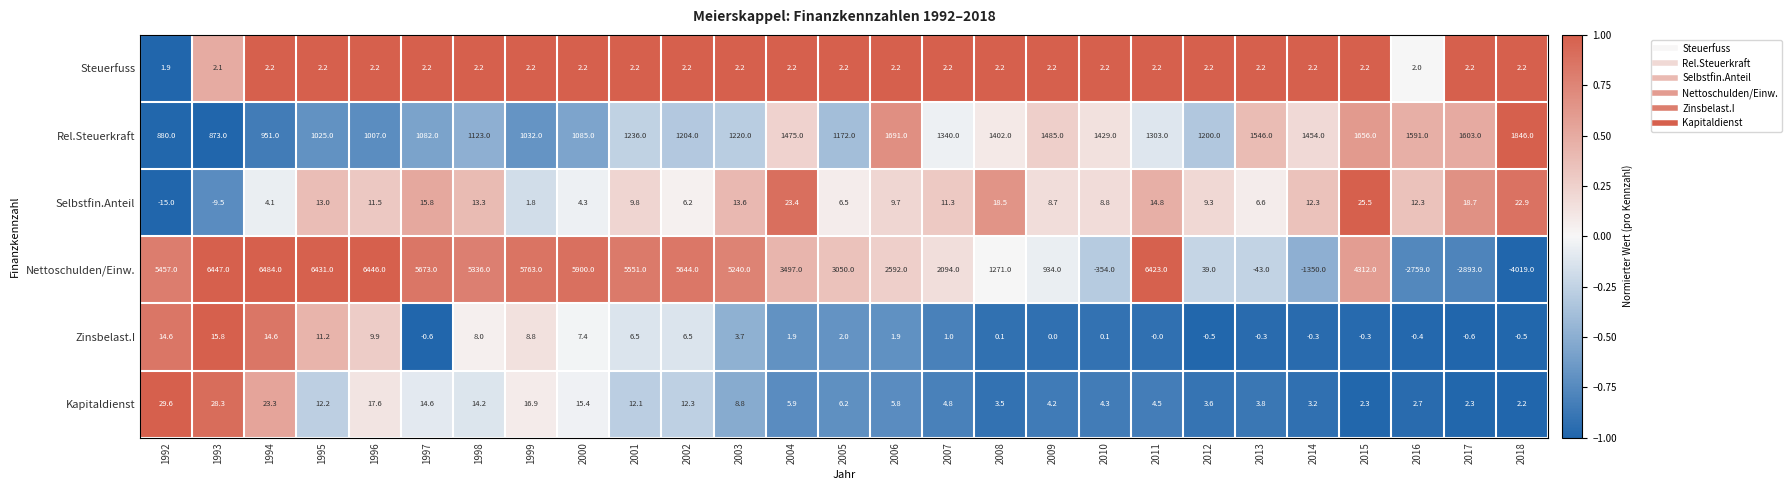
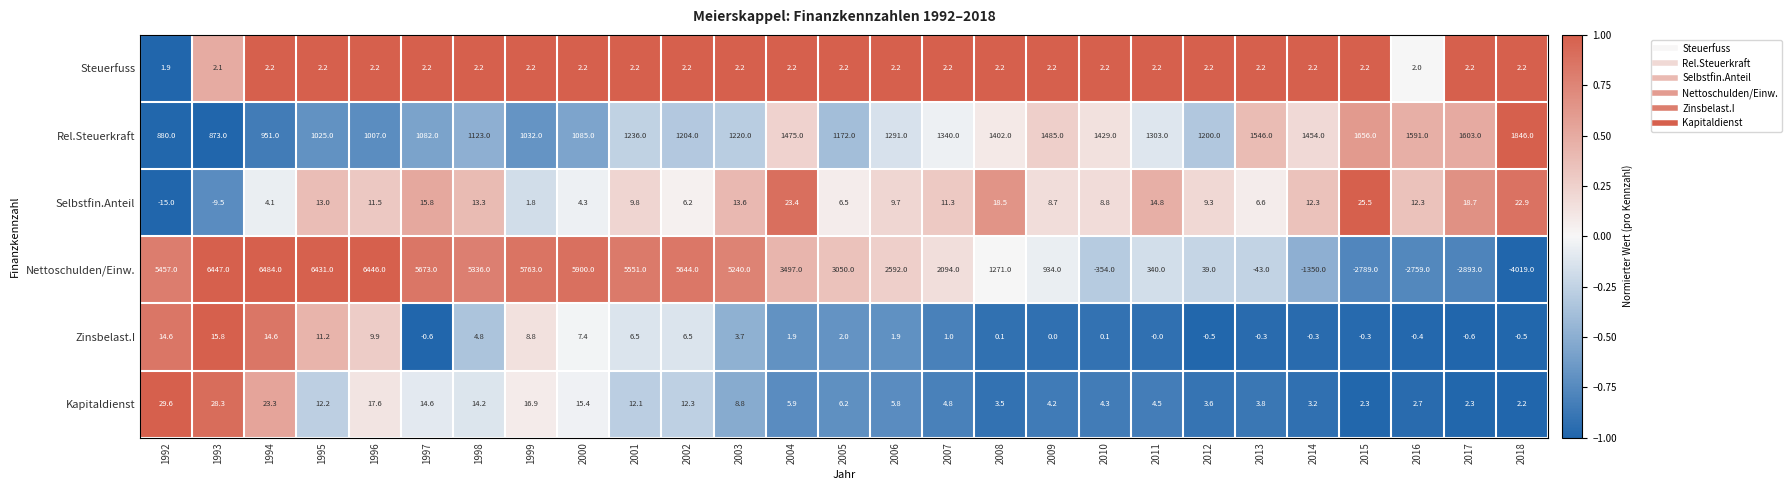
  {
    "Steuerfuss": {
      "1992": 1.9,
      "1993": 2.1,
      "1994": 2.2,
      "1995": 2.2,
      "1996": 2.2,
      "1997": 2.2,
      "1998": 2.2,
      "1999": 2.2,
      "2000": 2.2,
      "2001": 2.2,
      "2002": 2.2,
      "2003": 2.2,
      "2004": 2.2,
      "2005": 2.2,
      "2006": 2.2,
      "2007": 2.2,
      "2008": 2.2,
      "2009": 2.2,
      "2010": 2.2,
      "2011": 2.2,
      "2012": 2.2,
      "2013": 2.2,
      "2014": 2.2,
      "2015": 2.2,
      "2016": 2.0,
      "2017": 2.2,
      "2018": 2.2
    },
    "Rel.Steuerkraft": {
      "1992": 880.0,
      "1993": 873.0,
      "1994": 951.0,
      "1995": 1025.0,
      "1996": 1007.0,
      "1997": 1082.0,
      "1998": 1123.0,
      "1999": 1032.0,
      "2000": 1085.0,
      "2001": 1236.0,
      "2002": 1204.0,
      "2003": 1220.0,
      "2004": 1475.0,
      "2005": 1172.0,
-     "2006": 1691.0,
+     "2006": 1291.0,
      "2007": 1340.0,
      "2008": 1402.0,
      "2009": 1485.0,
      "2010": 1429.0,
      "2011": 1303.0,
      "2012": 1200.0,
      "2013": 1546.0,
      "2014": 1454.0,
      "2015": 1656.0,
      "2016": 1591.0,
      "2017": 1603.0,
      "2018": 1846.0
    },
    "Selbstfin.Anteil": {
      "1992": -15.0,
      "1993": -9.5,
      "1994": 4.1,
      "1995": 13.0,
      "1996": 11.5,
      "1997": 15.8,
      "1998": 13.3,
      "1999": 1.8,
      "2000": 4.3,
      "2001": 9.8,
      "2002": 6.2,
      "2003": 13.6,
      "2004": 23.4,
      "2005": 6.5,
      "2006": 9.7,
      "2007": 11.3,
      "2008": 18.5,
      "2009": 8.7,
      "2010": 8.8,
      "2011": 14.8,
      "2012": 9.3,
      "2013": 6.6,
      "2014": 12.3,
      "2015": 25.5,
      "2016": 12.3,
      "2017": 18.7,
      "2018": 22.9
    },
    "Nettoschulden/Einw.": {
      "1992": 5457.0,
      "1993": 6447.0,
      "1994": 6484.0,
      "1995": 6431.0,
      "1996": 6446.0,
      "1997": 5673.0,
      "1998": 5336.0,
      "1999": 5763.0,
      "2000": 5900.0,
      "2001": 5551.0,
      "2002": 5644.0,
      "2003": 5240.0,
      "2004": 3497.0,
      "2005": 3050.0,
      "2006": 2592.0,
      "2007": 2094.0,
      "2008": 1271.0,
      "2009": 934.0,
      "2010": -354.0,
-     "2011": 6423.0,
+     "2011": 340.0,
      "2012": 39.0,
      "2013": -43.0,
      "2014": -1350.0,
-     "2015": 4312.0,
+     "2015": -2789.0,
      "2016": -2759.0,
      "2017": -2893.0,
      "2018": -4019.0
    },
    "Zinsbelast.I": {
      "1992": 14.6,
      "1993": 15.8,
      "1994": 14.6,
      "1995": 11.2,
      "1996": 9.9,
      "1997": -0.6,
-     "1998": 8.0,
+     "1998": 4.8,
      "1999": 8.8,
      "2000": 7.4,
      "2001": 6.5,
      "2002": 6.5,
      "2003": 3.7,
      "2004": 1.9,
      "2005": 2.0,
      "2006": 1.9,
      "2007": 1.0,
      "2008": 0.1,
      "2009": 0.0,
      "2010": 0.1,
      "2011": -0.0,
      "2012": -0.5,
      "2013": -0.3,
      "2014": -0.3,
      "2015": -0.3,
      "2016": -0.4,
      "2017": -0.6,
      "2018": -0.5
    },
    "Kapitaldienst": {
      "1992": 29.6,
      "1993": 28.3,
      "1994": 23.3,
      "1995": 12.2,
      "1996": 17.6,
      "1997": 14.6,
      "1998": 14.2,
      "1999": 16.9,
      "2000": 15.4,
      "2001": 12.1,
      "2002": 12.3,
      "2003": 8.8,
      "2004": 5.9,
      "2005": 6.2,
      "2006": 5.8,
      "2007": 4.8,
      "2008": 3.5,
      "2009": 4.2,
      "2010": 4.3,
      "2011": 4.5,
      "2012": 3.6,
      "2013": 3.8,
      "2014": 3.2,
      "2015": 2.3,
      "2016": 2.7,
      "2017": 2.3,
      "2018": 2.2
    }
  }
